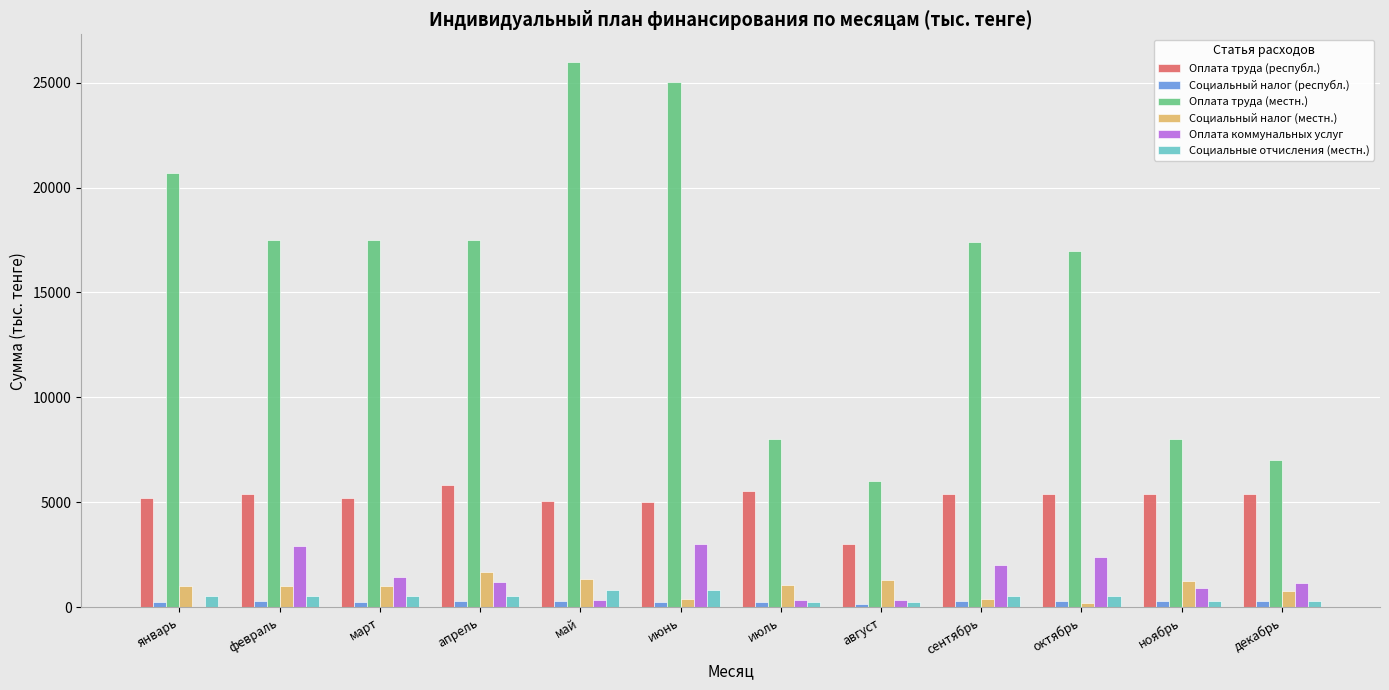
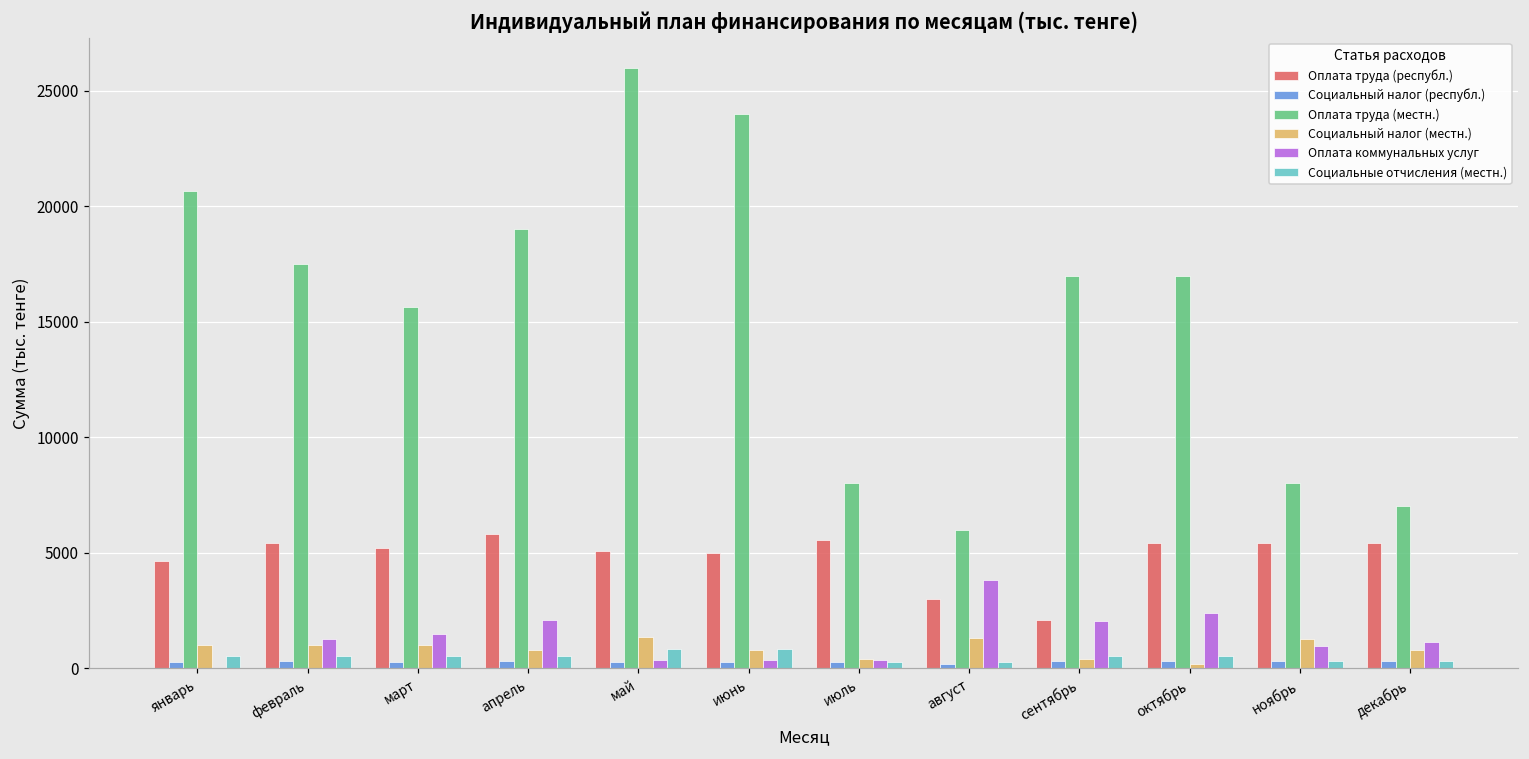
  {
    "Оплата труда (республ.)": {
-     "январь": 5200,
+     "январь": 4600,
      "февраль": 5400,
      "март": 5200,
      "апрель": 5800,
      "май": 5100,
      "июнь": 5000,
      "июль": 5500,
      "август": 3000,
-     "сентябрь": 5400,
+     "сентябрь": 2100,
      "октябрь": 5400,
      "ноябрь": 5400,
      "декабрь": 5400
    },
    "Оплата труда (местн.)": {
      "январь": 20700,
      "февраль": 17500,
-     "март": 17500,
-     "апрель": 17500,
+     "март": 15600,
+     "апрель": 19000,
      "май": 26000,
-     "июнь": 25000,
+     "июнь": 24000,
      "июль": 8000,
      "август": 6000,
-     "сентябрь": 17400,
+     "сентябрь": 17000,
      "октябрь": 17000,
      "ноябрь": 8000,
      "декабрь": 7000
    },
    "Социальный налог (местн.)": {
      "январь": 1000,
      "февраль": 1000,
      "март": 1000,
-     "апрель": 1700,
+     "апрель": 800,
      "май": 1400,
-     "июнь": 400,
-     "июль": 1000,
+     "июнь": 800,
+     "июль": 400,
      "август": 1300,
      "сентябрь": 400,
      "октябрь": 200,
      "ноябрь": 1300,
      "декабрь": 800
    },
    "Оплата коммунальных услуг": {
      "январь": 0,
-     "февраль": 2900,
+     "февраль": 1300,
      "март": 1500,
-     "апрель": 1200,
+     "апрель": 2100,
      "май": 400,
-     "июнь": 3000,
+     "июнь": 400,
      "июль": 400,
-     "август": 400,
+     "август": 3800,
      "сентябрь": 2000,
      "октябрь": 2400,
      "ноябрь": 900,
      "декабрь": 1100
    }
  }
